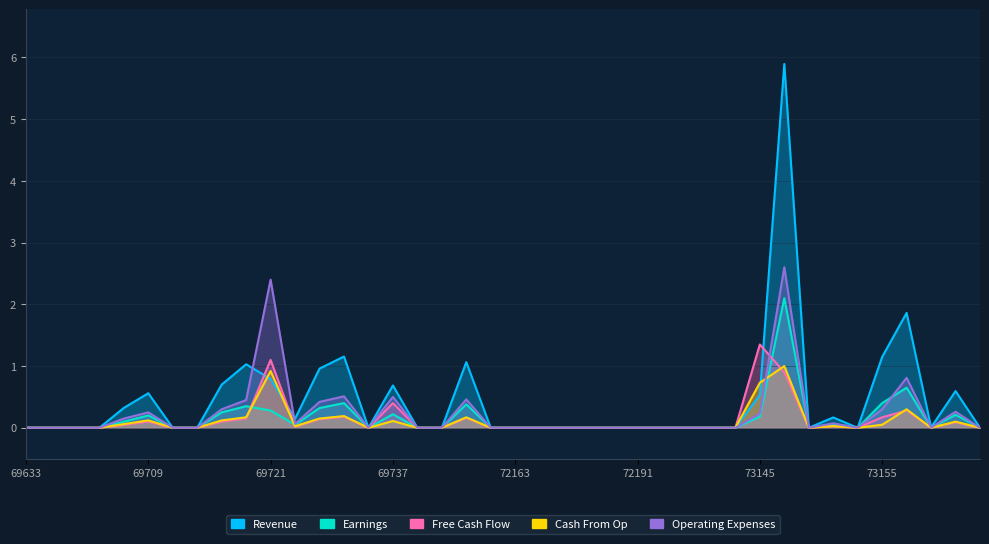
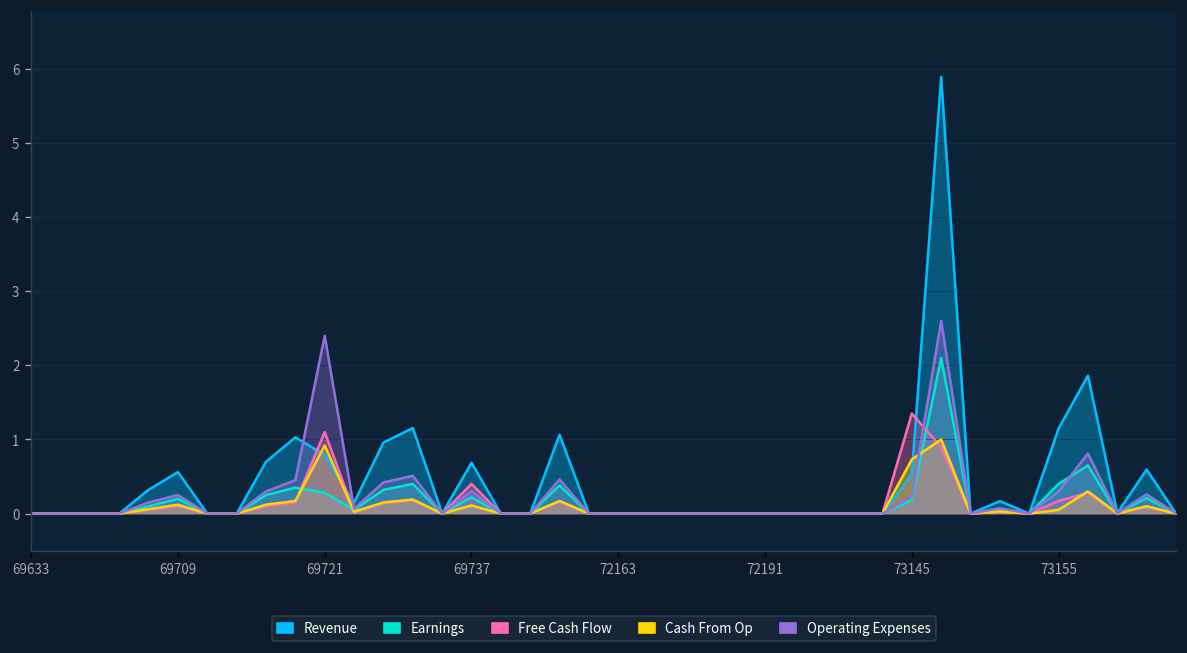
  {
    "Free Cash Flow": {
      "69721": 1.1,
      "69737": 0.4,
      "73145": 1.4,
      "73155": 0.2
    },
    "Cash From Op": {
      "69721": 0.9,
      "69737": 0.1,
      "73145": 0.7,
      "73155": 0.1
    },
    "Operating Expenses": {
      "69709": 0.3,
      "69721": 2.4,
-     "69737": 0.5,
+     "69737": 0.3,
      "73145": 0.2,
      "73155": 0.3
    }
  }
